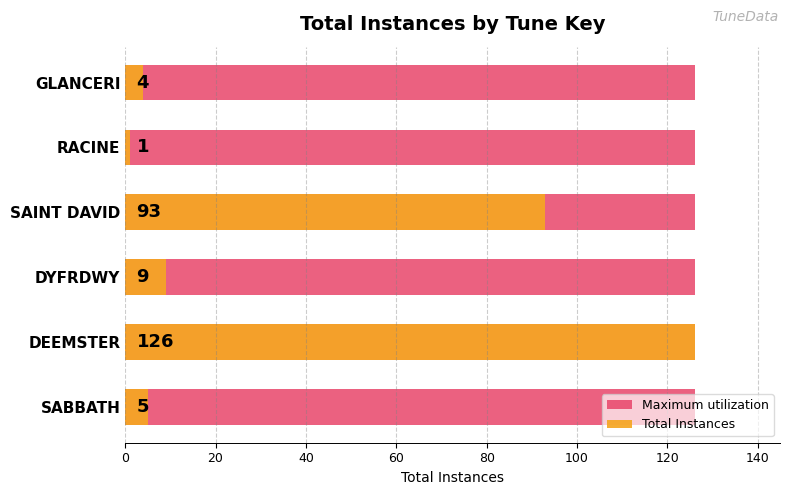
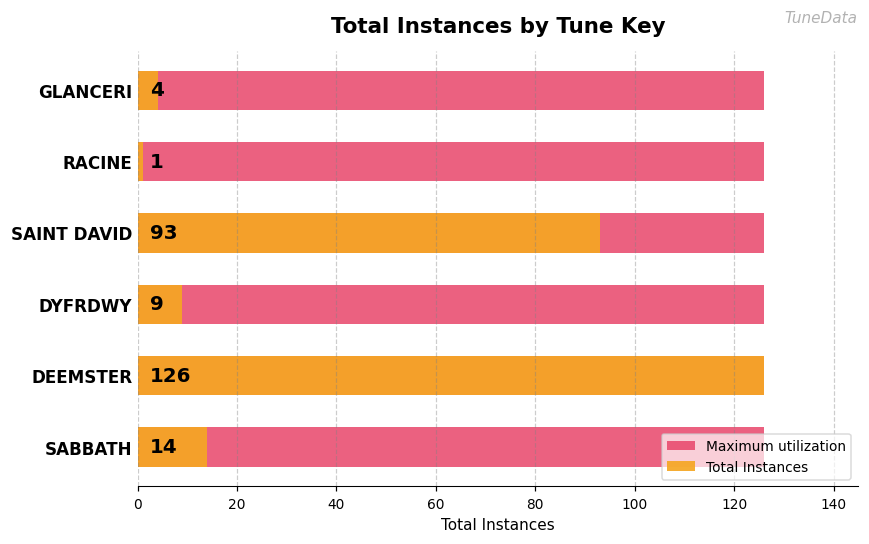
  {
    "Maximum utilization": {
      "DEEMSTER": 126
    },
    "Total Instances": {
      "DEEMSTER": 126,
-     "SABBATH": 5
+     "SABBATH": 14
    }
  }
